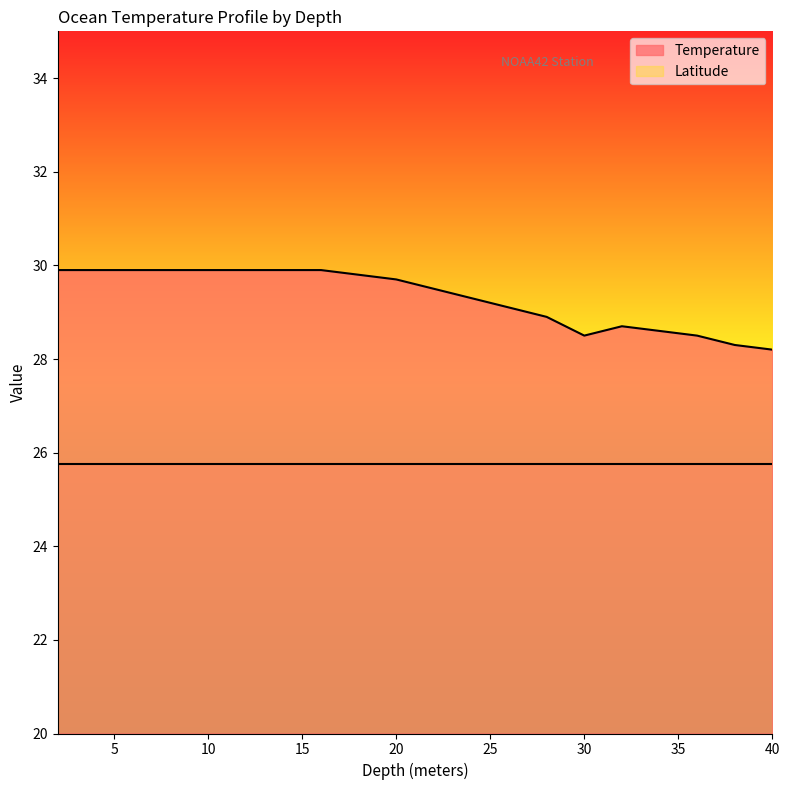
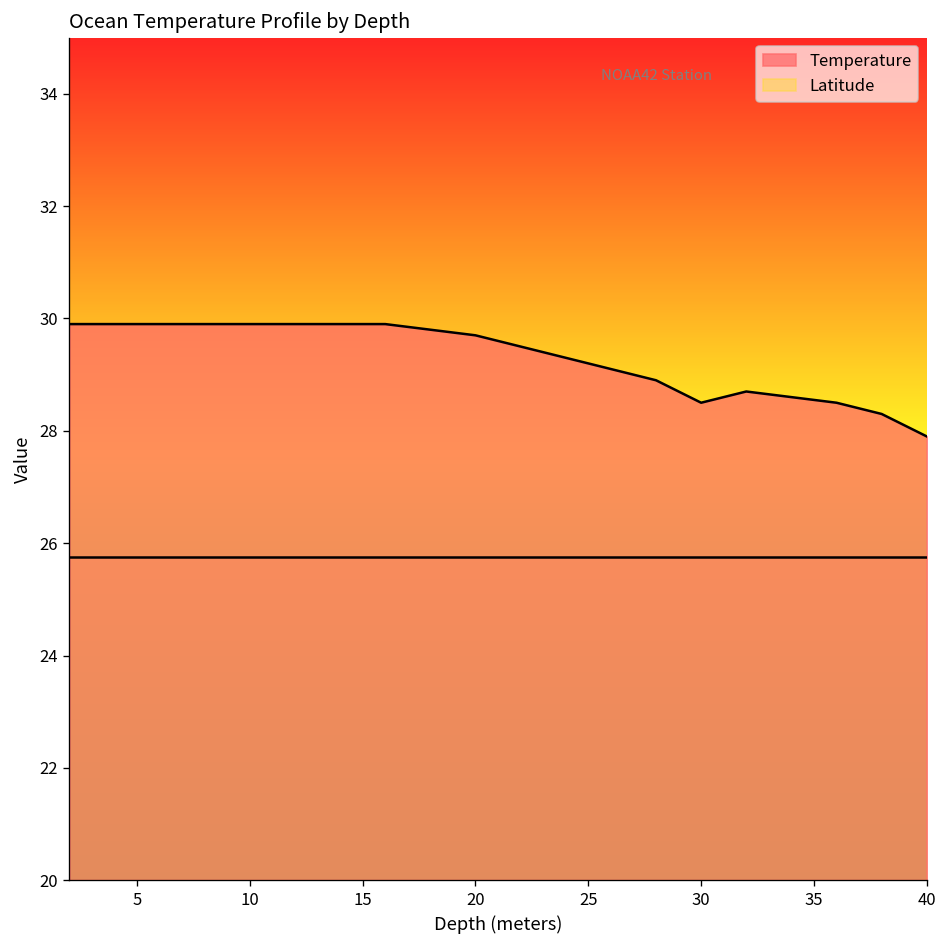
  {
    "Temperature": {
      "10": 29.9,
      "20": 29.7,
      "30": 28.5,
-     "40": 28.2
+     "40": 27.9
    },
    "Latitude": {
      "10": 25.8,
      "20": 25.8,
      "30": 25.8,
      "40": 25.8
    }
  }
